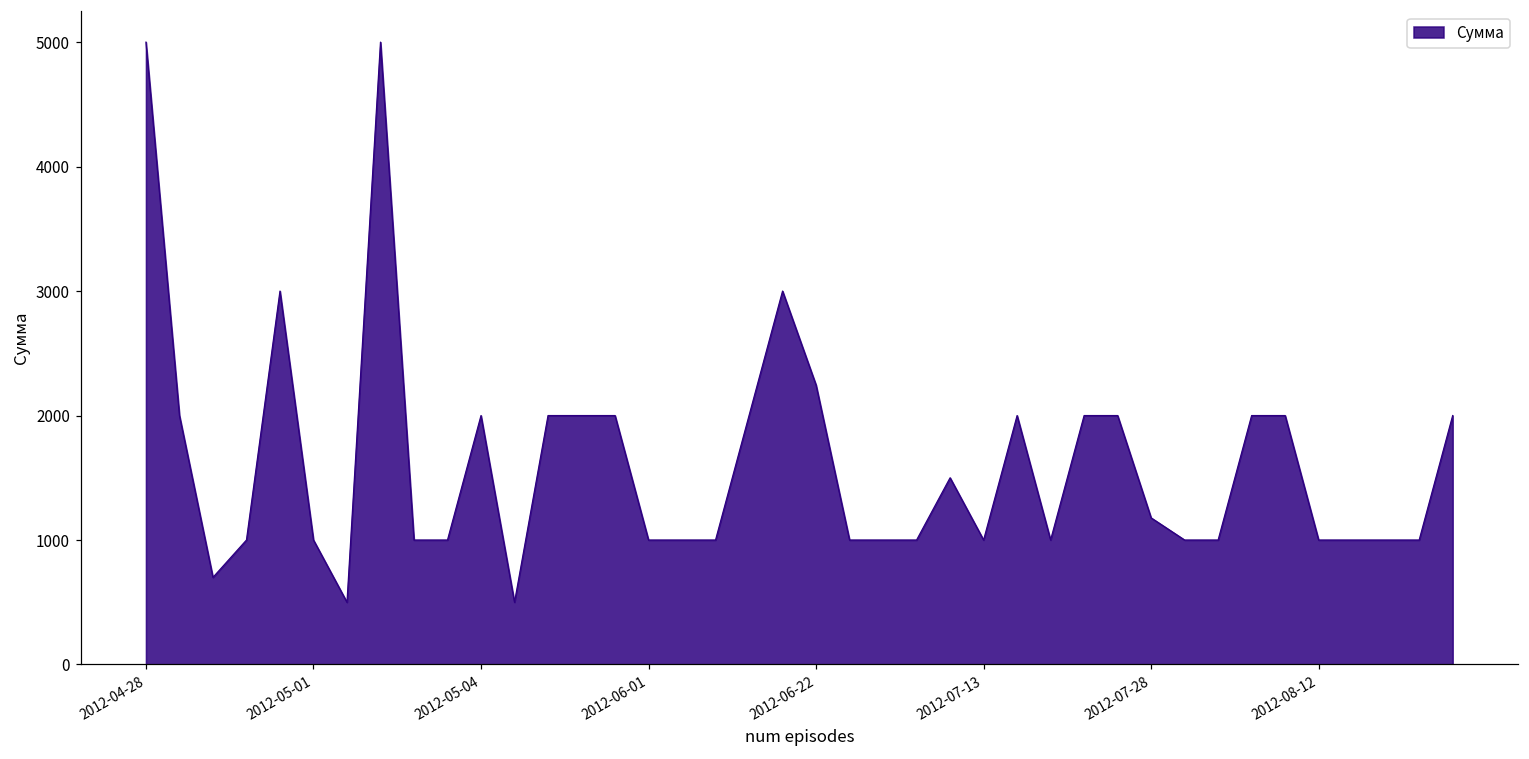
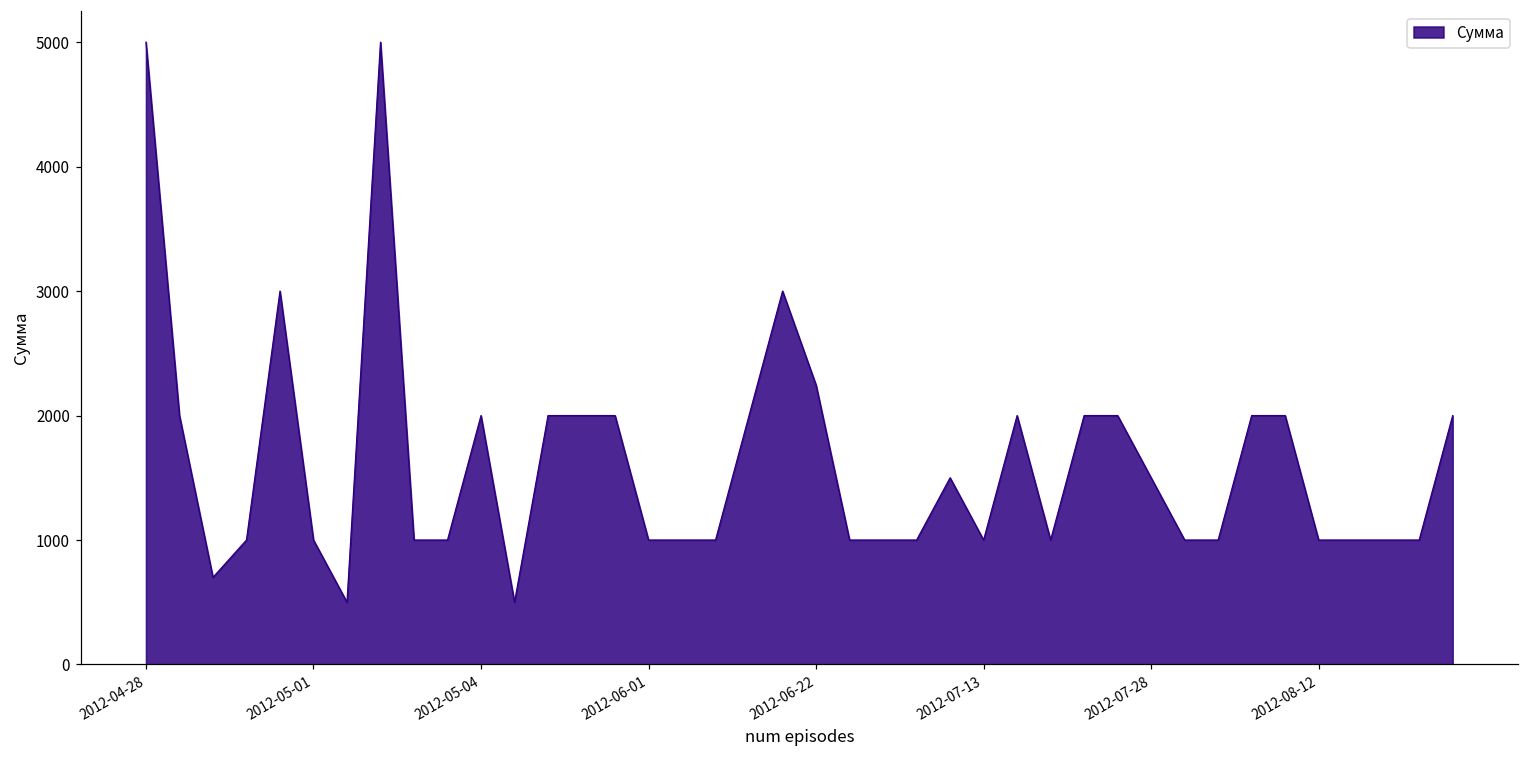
  {
    "2012-06-01": 1000,
    "2012-06-22": 2250,
-   "2012-07-28": 1180,
+   "2012-07-28": 1500,
    "2012-08-12": 1000
  }
